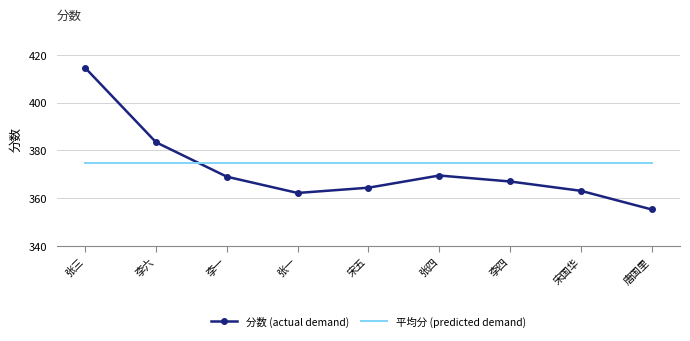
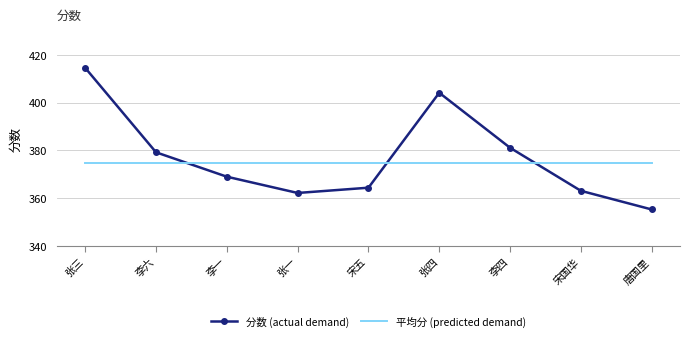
  {
    "分数 (actual demand)": {
      "张三": 415,
-     "李六": 383,
+     "李六": 379,
      "李一": 369,
      "张一": 362,
      "宋五": 364,
-     "张四": 370,
-     "李四": 367,
+     "张四": 404,
+     "李四": 381,
      "宋国华": 363,
      "唐国里": 355
    },
    "平均分 (predicted demand)": {
      "张三": 375,
      "李六": 375,
      "李一": 375,
      "张一": 375,
      "宋五": 375,
      "张四": 375,
      "李四": 375,
      "宋国华": 375,
      "唐国里": 375
    }
  }
